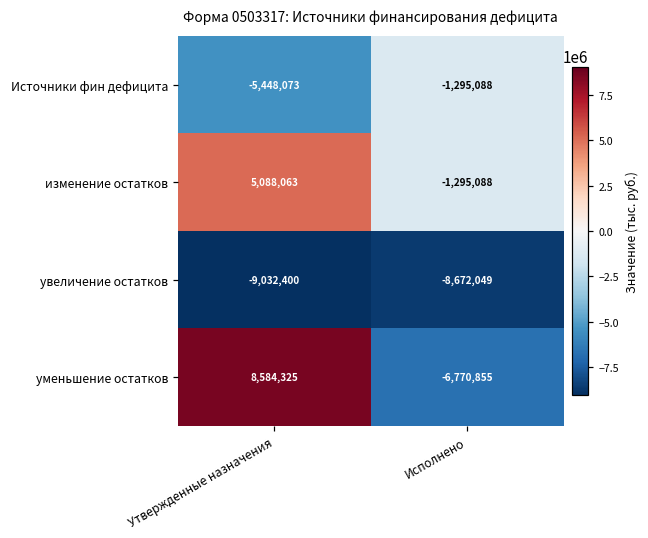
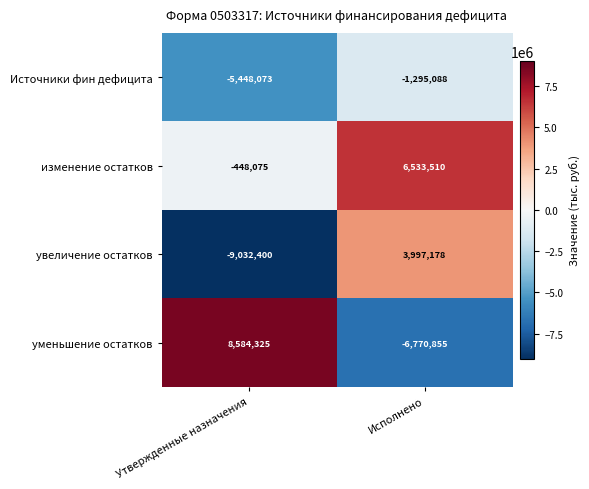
  {
    "Источники фин дефицита": {
      "Утвержденные назначения": "-5,448,073",
      "Исполнено": "-1,295,088"
    },
    "изменение остатков": {
-     "Утвержденные назначения": "5,088,063",
-     "Исполнено": "-1,295,088"
+     "Утвержденные назначения": "-448,075",
+     "Исполнено": "6,533,510"
    },
    "увеличение остатков": {
      "Утвержденные назначения": "-9,032,400",
-     "Исполнено": "-8,672,049"
+     "Исполнено": "3,997,178"
    },
    "уменьшение остатков": {
      "Утвержденные назначения": "8,584,325",
      "Исполнено": "-6,770,855"
    }
  }
